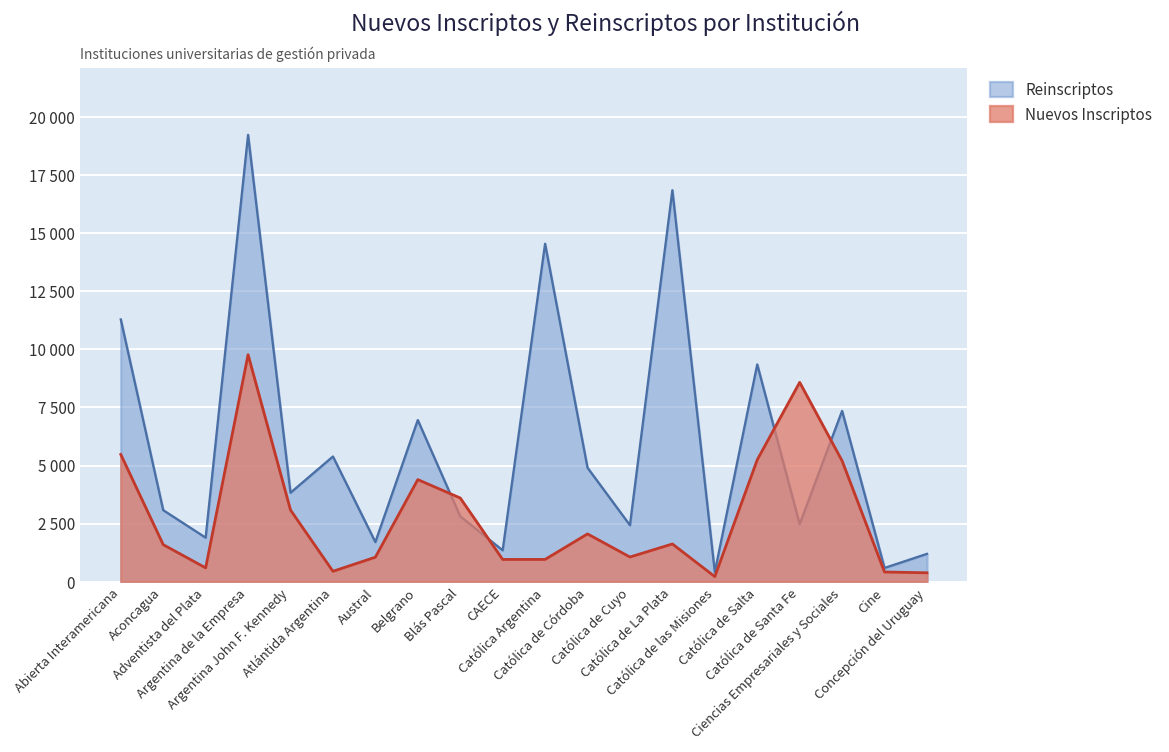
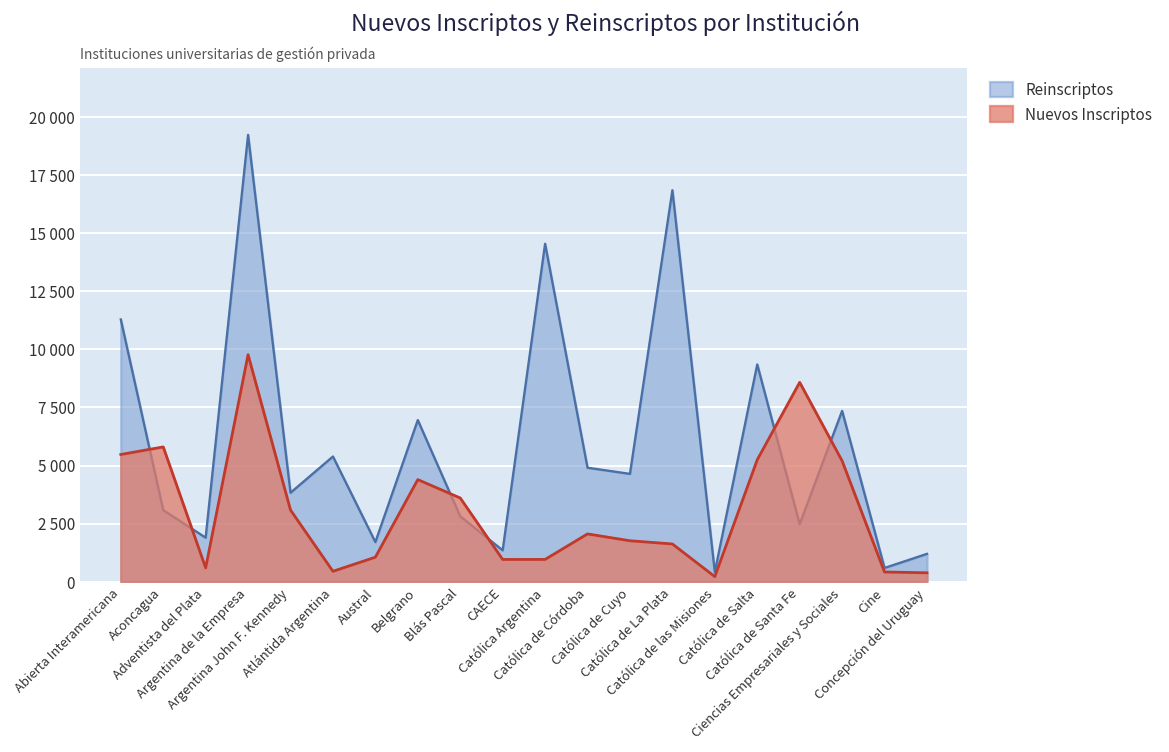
  {
    "Reinscriptos": {
      "Abierta Interamericana": 11300,
      "Aconcagua": 3100,
      "Adventista del Plata": 1900,
      "Argentina de la Empresa": 19200,
      "Argentina John F. Kennedy": 3800,
      "Atlántida Argentina": 5400,
      "Austral": 1700,
      "Belgrano": 7000,
      "Blás Pascal": 2800,
      "CAECE": 1400,
      "Católica Argentina": 14500,
      "Católica de Córdoba": 4900,
-     "Católica de Cuyo": 2400,
+     "Católica de Cuyo": 4600,
      "Católica de La Plata": 16900,
      "Católica de las Misiones": 400,
      "Católica de Salta": 9400,
      "Católica de Santa Fe": 2500,
      "Ciencias Empresariales y Sociales": 7400,
      "Cine": 600,
      "Concepción del Uruguay": 1200
    },
    "Nuevos Inscriptos": {
      "Abierta Interamericana": 5500,
-     "Aconcagua": 1600,
+     "Aconcagua": 5800,
      "Adventista del Plata": 600,
      "Argentina de la Empresa": 9800,
      "Argentina John F. Kennedy": 3100,
      "Atlántida Argentina": 400,
      "Austral": 1100,
      "Belgrano": 4400,
      "Blás Pascal": 3600,
      "CAECE": 1000,
      "Católica Argentina": 1000,
      "Católica de Córdoba": 2100,
-     "Católica de Cuyo": 1100,
+     "Católica de Cuyo": 1800,
      "Católica de La Plata": 1600,
      "Católica de las Misiones": 200,
      "Católica de Salta": 5200,
      "Católica de Santa Fe": 8600,
      "Ciencias Empresariales y Sociales": 5200,
      "Cine": 400,
      "Concepción del Uruguay": 400
    }
  }
